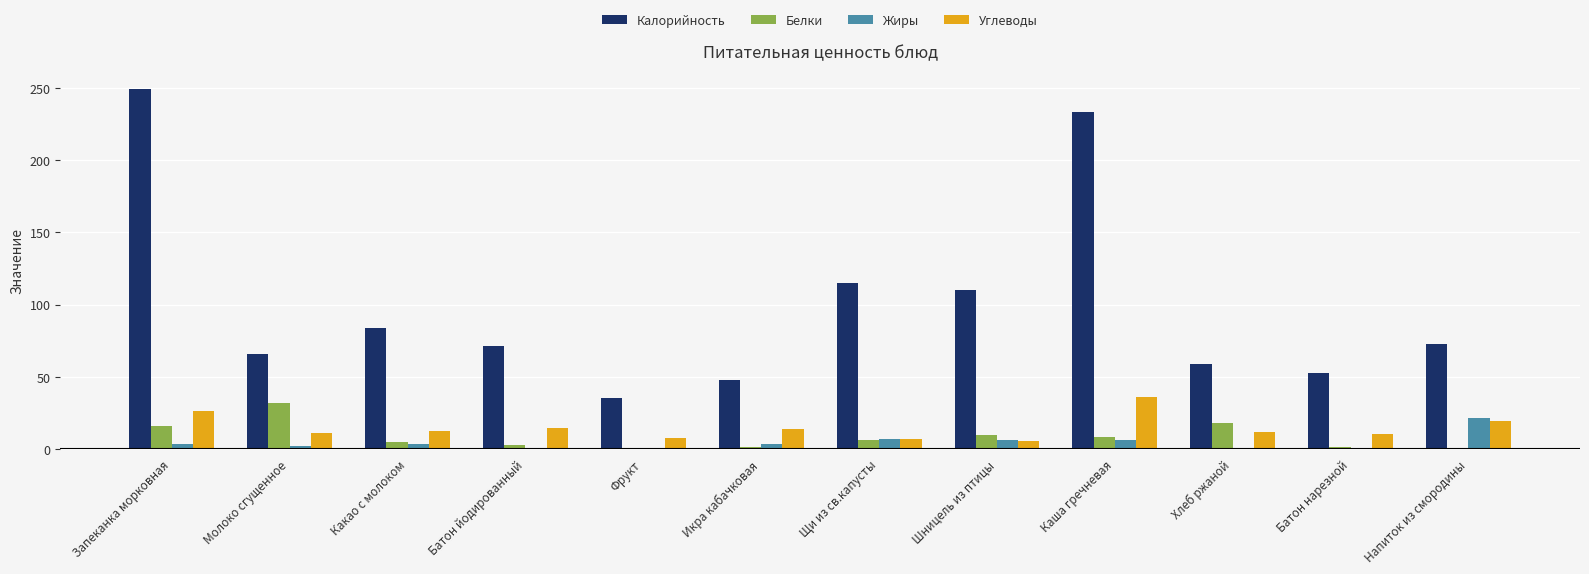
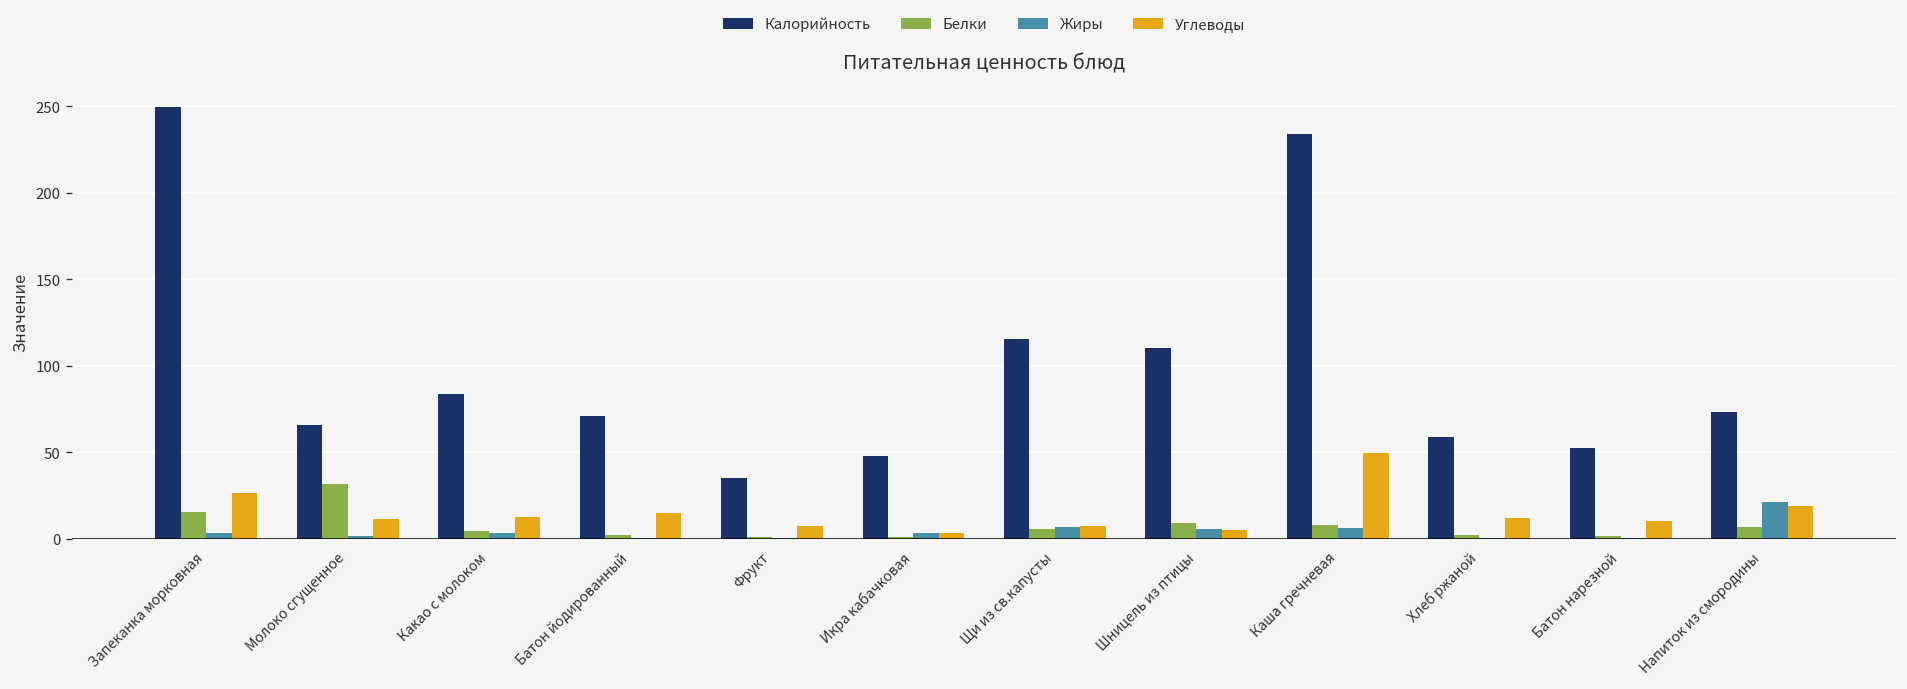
  {
    "Калорийность": {
      "Запеканка морковная": 250,
      "Молоко сгущенное": 66,
      "Какао с молоком": 84,
      "Батон йодированный": 71,
      "Фрукт": 35,
      "Икра кабачковая": 48,
      "Щи из св.капусты": 115,
      "Шницель из птицы": 110,
      "Каша гречневая": 234,
      "Хлеб ржаной": 59,
      "Батон нарезной": 52,
      "Напиток из смородины": 73
    },
    "Белки": {
      "Запеканка морковная": 16,
      "Молоко сгущенное": 31,
      "Какао с молоком": 5,
      "Батон йодированный": 2,
      "Щи из св.капусты": 6,
      "Шницель из птицы": 9,
      "Каша гречневая": 8,
-     "Хлеб ржаной": 18,
-     "Напиток из смородины": 0
+     "Хлеб ржаной": 2,
+     "Напиток из смородины": 7
    },
    "Жиры": {
      "Запеканка морковная": 3,
      "Какао с молоком": 4,
      "Икра кабачковая": 3,
      "Щи из св.капусты": 7,
      "Шницель из птицы": 6,
      "Каша гречневая": 6,
      "Напиток из смородины": 21
    },
    "Углеводы": {
      "Запеканка морковная": 26,
      "Молоко сгущенное": 11,
      "Какао с молоком": 13,
      "Батон йодированный": 15,
      "Фрукт": 8,
-     "Икра кабачковая": 13,
+     "Икра кабачковая": 3,
      "Щи из св.капусты": 7,
      "Шницель из птицы": 5,
-     "Каша гречневая": 36,
+     "Каша гречневая": 50,
      "Хлеб ржаной": 12,
      "Батон нарезной": 10,
      "Напиток из смородины": 19
    }
  }
